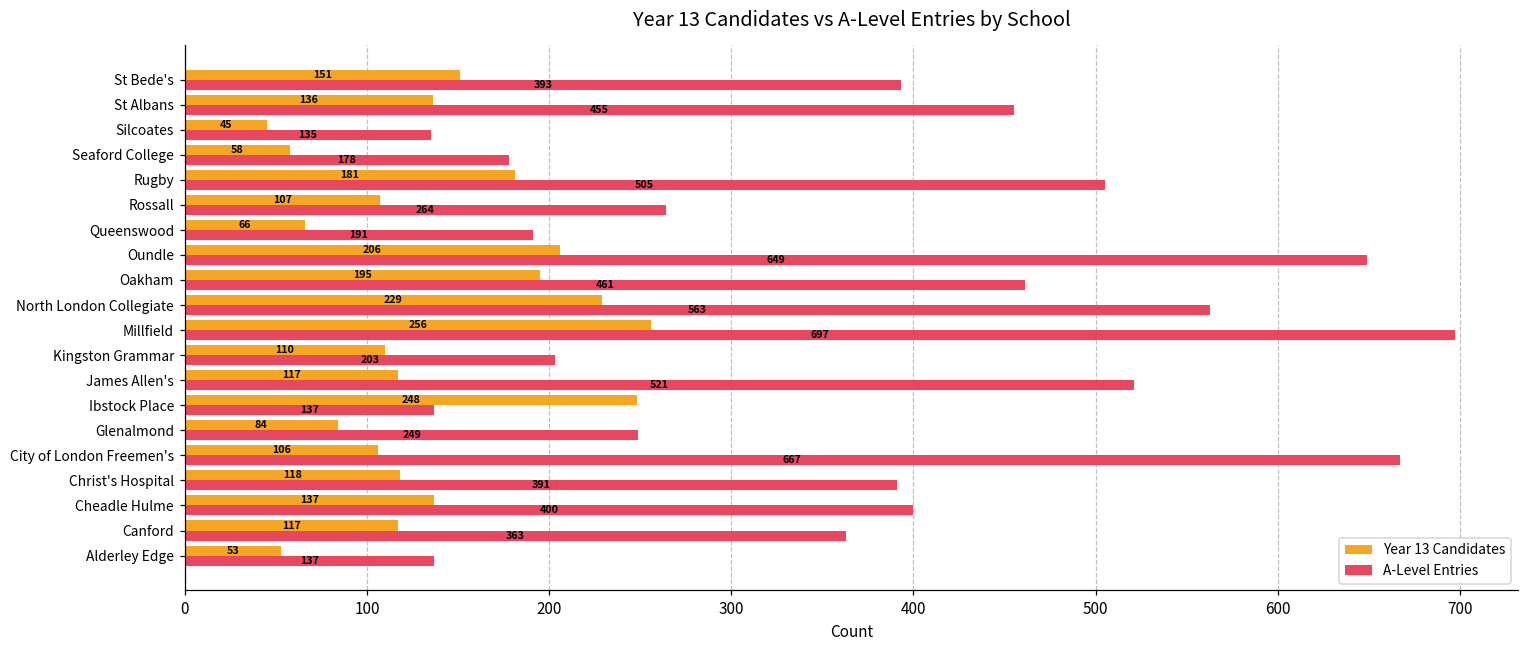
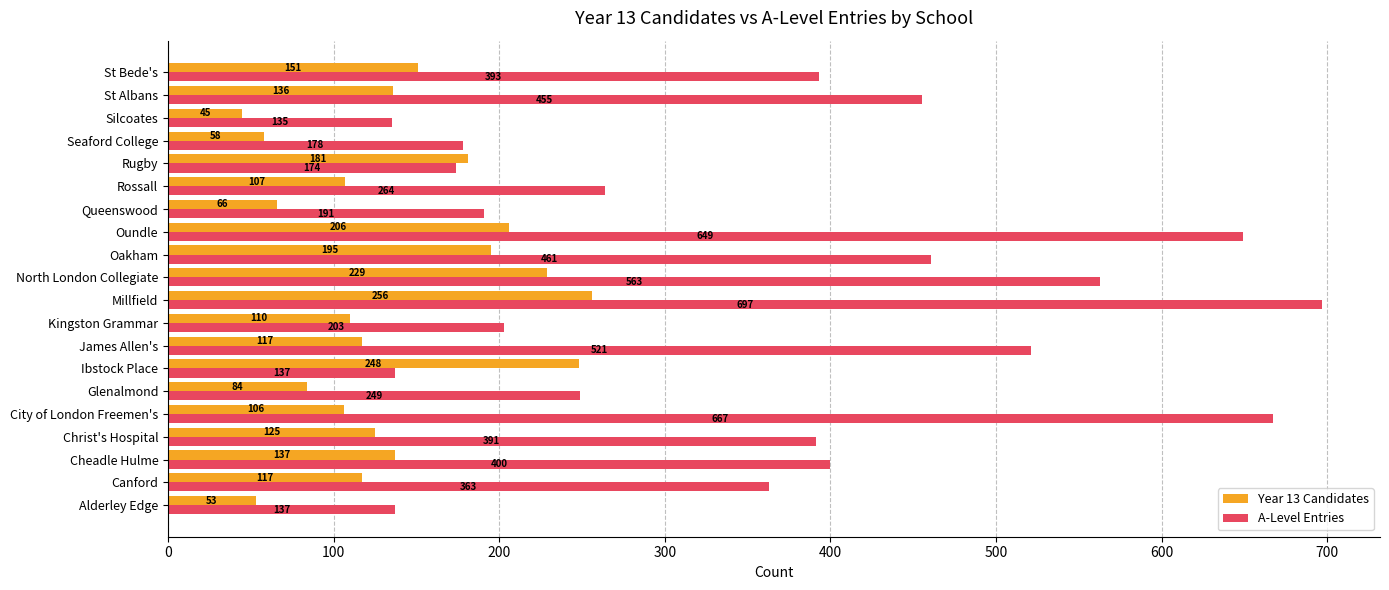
  {
    "Year 13 Candidates": {
      "St Bede's": 151,
      "St Albans": 136,
      "Silcoates": 45,
      "Seaford College": 58,
      "Rugby": 181,
      "Rossall": 107,
      "Queenswood": 66,
      "Oundle": 206,
      "Oakham": 195,
      "North London Collegiate": 229,
      "Millfield": 256,
      "Kingston Grammar": 110,
      "James Allen's": 117,
      "Ibstock Place": 248,
      "Glenalmond": 84,
      "City of London Freemen's": 106,
-     "Christ's Hospital": 118,
+     "Christ's Hospital": 125,
      "Cheadle Hulme": 137,
      "Canford": 117,
      "Alderley Edge": 53
    },
    "A-Level Entries": {
      "St Bede's": 393,
      "St Albans": 455,
      "Silcoates": 135,
      "Seaford College": 178,
-     "Rugby": 505,
+     "Rugby": 174,
      "Rossall": 264,
      "Queenswood": 191,
      "Oundle": 649,
      "Oakham": 461,
      "North London Collegiate": 563,
      "Millfield": 697,
      "Kingston Grammar": 203,
      "James Allen's": 521,
      "Ibstock Place": 137,
      "Glenalmond": 249,
      "City of London Freemen's": 667,
      "Christ's Hospital": 391,
      "Cheadle Hulme": 400,
      "Canford": 363,
      "Alderley Edge": 137
    }
  }
